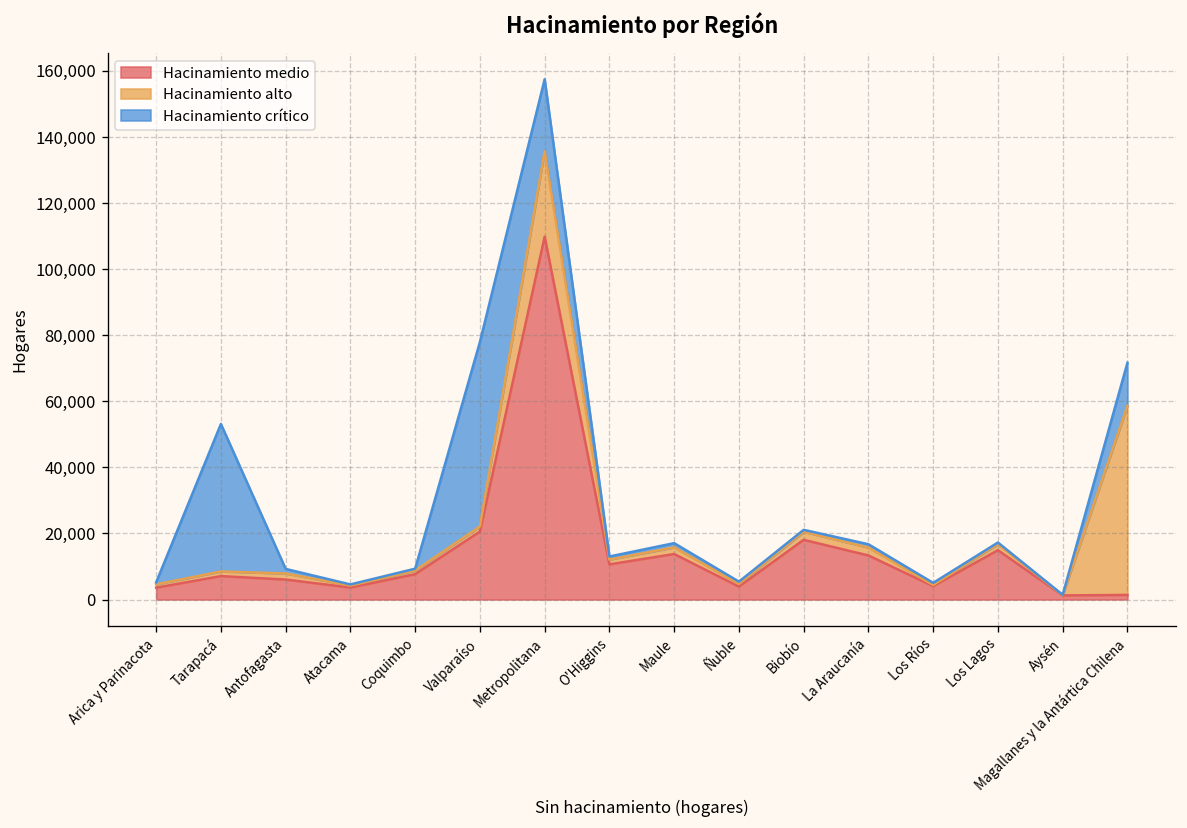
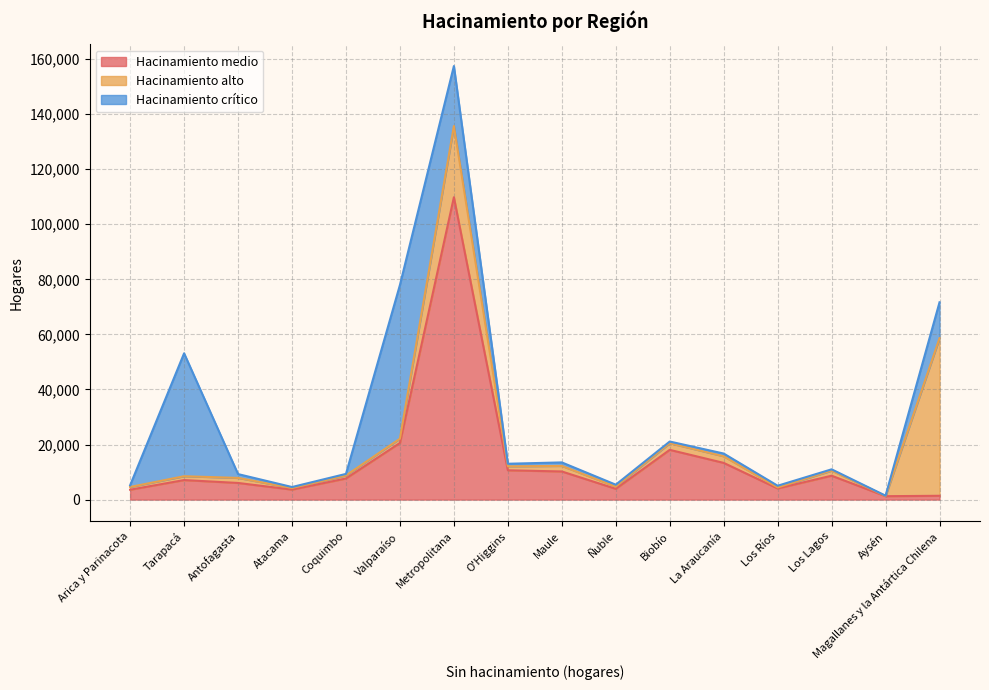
  {
    "Hacinamiento medio": {
      "Arica y Parinacota": "4,000",
      "Tarapacá": "7,000",
      "Antofagasta": "6,000",
      "Coquimbo": "8,000",
      "Valparaíso": "21,000",
      "Metropolitana": "110,000",
      "O'Higgins": "11,000",
-     "Maule": "14,000",
+     "Maule": "10,000",
      "Biobío": "18,000",
      "La Araucanía": "13,000",
-     "Los Lagos": "15,000",
+     "Los Lagos": "9,000",
      "Magallanes y la Antártica Chilena": "1,000"
    },
    "Hacinamiento alto": {
      "Tarapacá": "1,000",
      "Antofagasta": "2,000",
      "Valparaíso": "2,000",
      "Metropolitana": "26,000",
      "O'Higgins": "1,000",
      "Maule": "2,000",
      "La Araucanía": "2,000",
      "Magallanes y la Antártica Chilena": "57,000"
    },
    "Hacinamiento crítico": {
      "Tarapacá": "45,000",
      "Antofagasta": "1,000",
      "Valparaíso": "56,000",
      "Metropolitana": "22,000",
      "O'Higgins": "1,000",
      "Maule": "1,000",
      "La Araucanía": "1,000",
      "Magallanes y la Antártica Chilena": "13,000"
    }
  }
